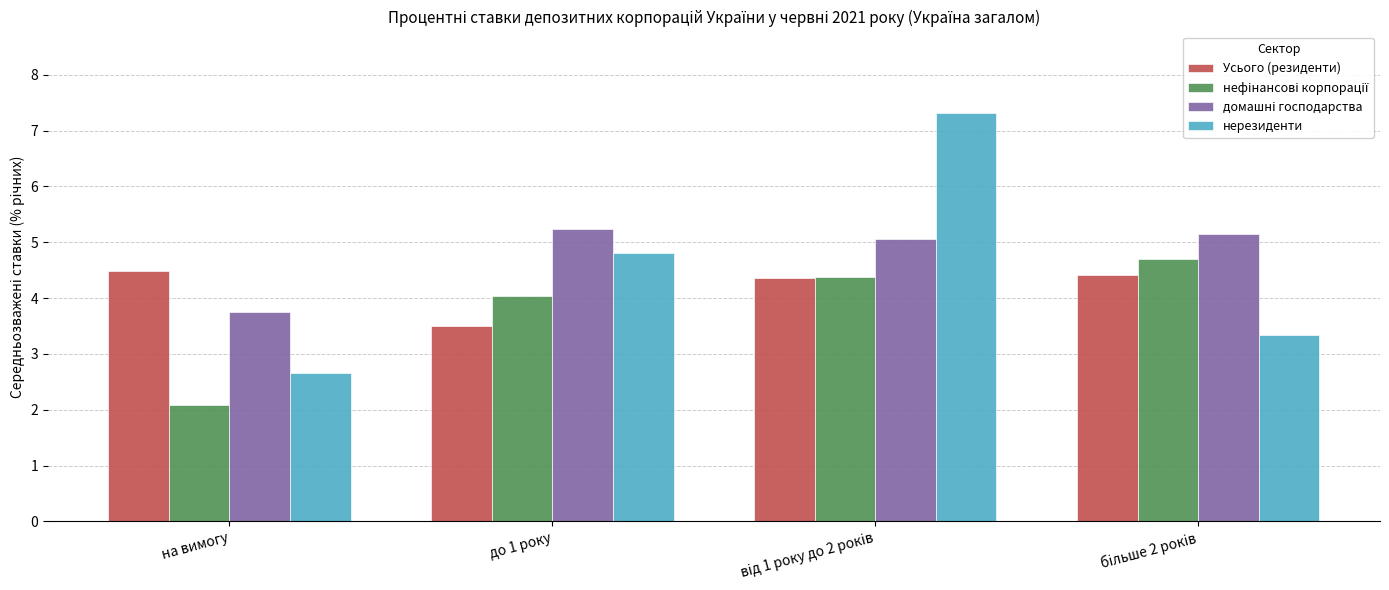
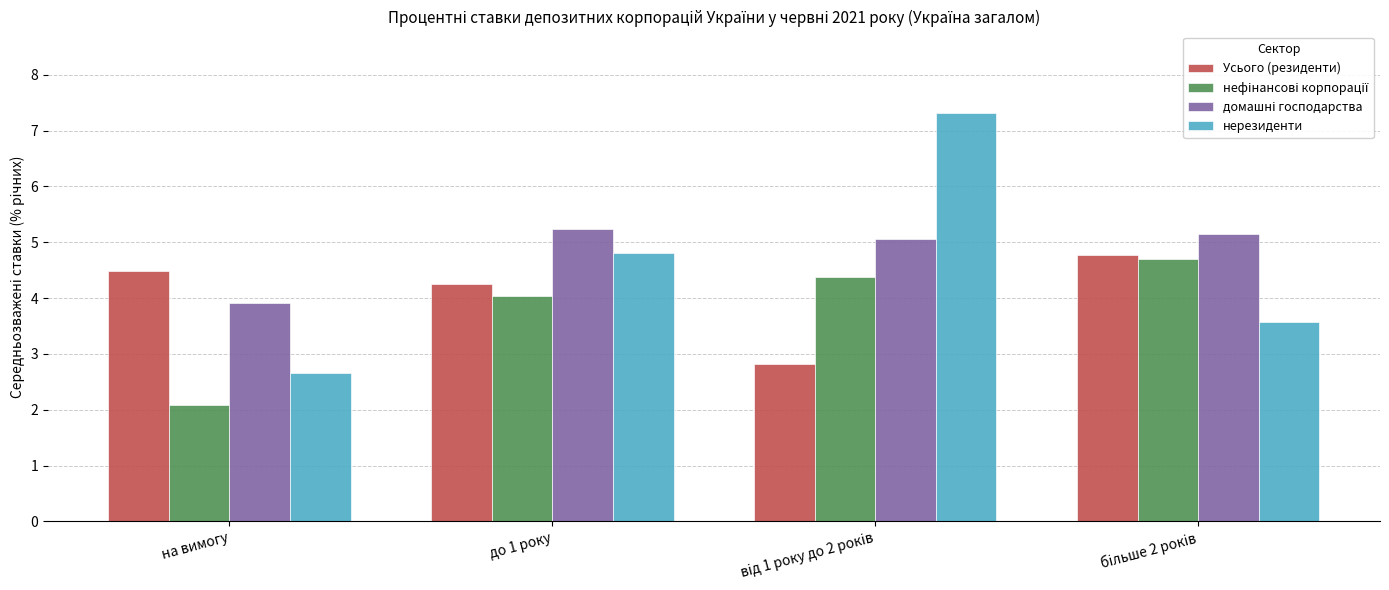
  {
    "Усього (резиденти)": {
      "на вимогу": 4.5,
-     "до 1 року": 3.5,
-     "від 1 року до 2 років": 4.4,
-     "більше 2 років": 4.4
+     "до 1 року": 4.2,
+     "від 1 року до 2 років": 2.8,
+     "більше 2 років": 4.8
    },
    "нефінансові корпорації": {
      "на вимогу": 2.1,
      "до 1 року": 4.0,
      "від 1 року до 2 років": 4.4,
      "більше 2 років": 4.7
    },
    "домашні господарства": {
-     "на вимогу": 3.8,
+     "на вимогу": 3.9,
      "до 1 року": 5.2,
      "від 1 року до 2 років": 5.1,
      "більше 2 років": 5.2
    },
    "нерезиденти": {
      "на вимогу": 2.7,
      "до 1 року": 4.8,
      "від 1 року до 2 років": 7.3,
-     "більше 2 років": 3.3
+     "більше 2 років": 3.6
    }
  }
